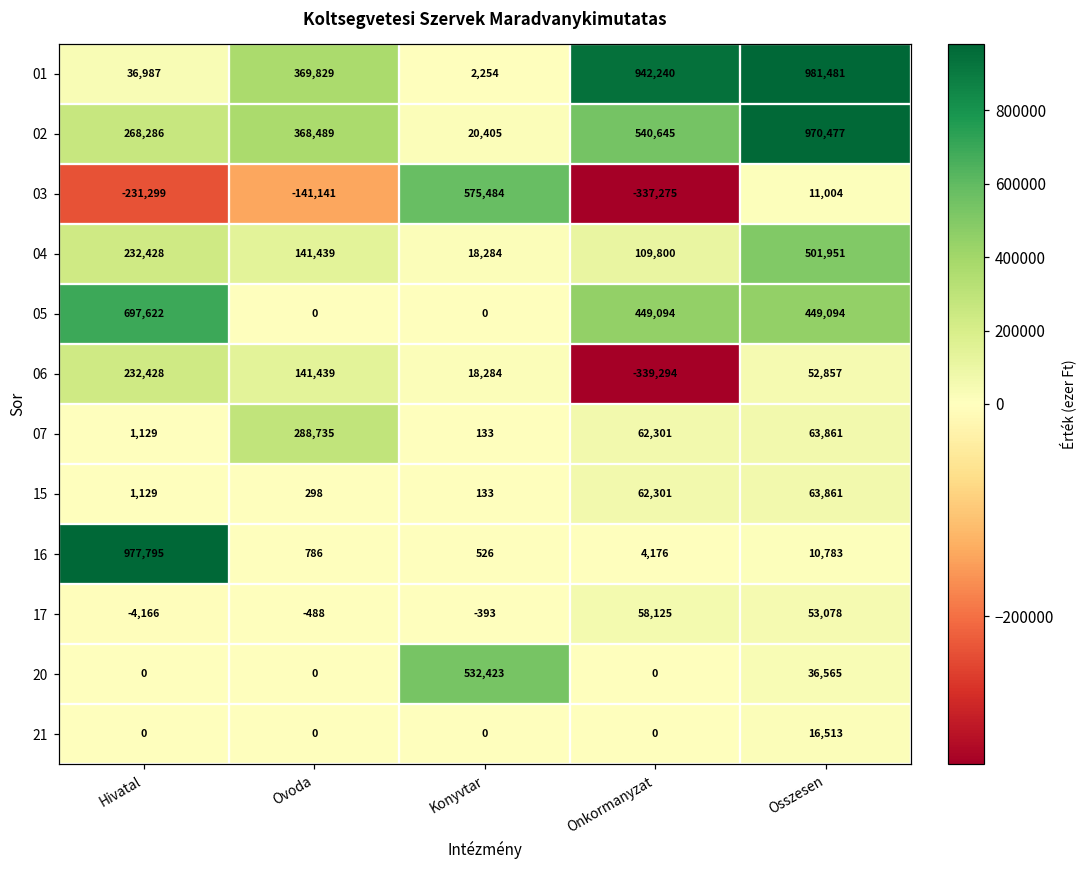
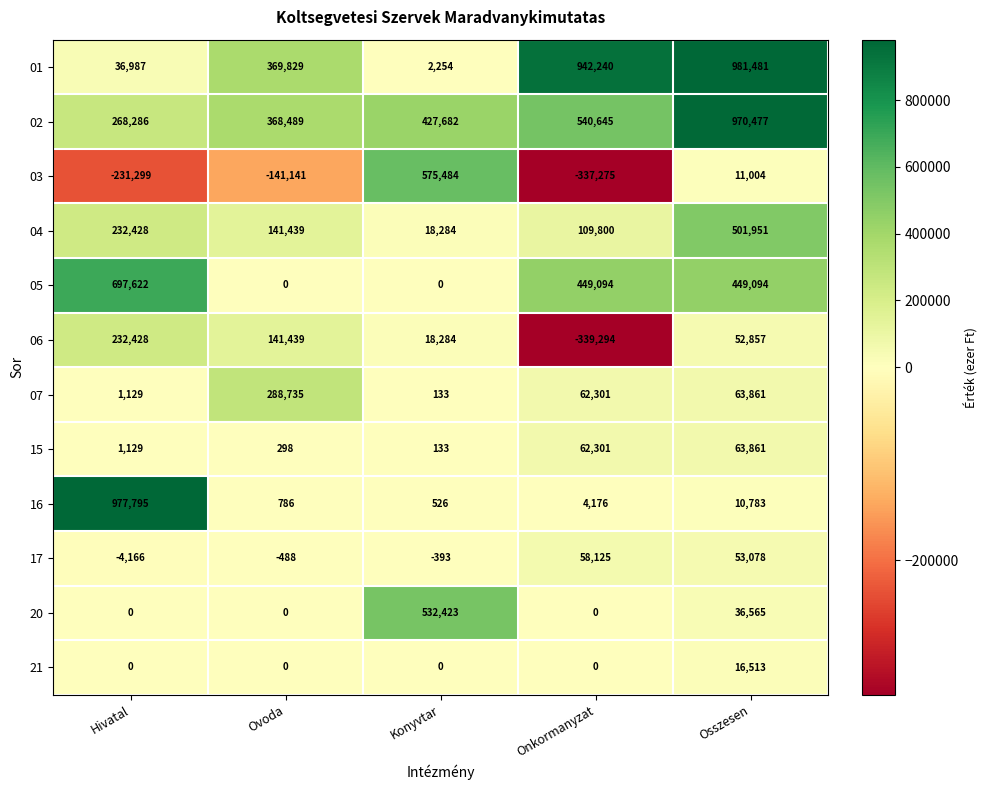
  {
    "01": {
      "Hivatal": "36,987",
      "Ovoda": "369,829",
      "Konyvtar": "2,254",
      "Onkormanyzat": "942,240",
      "Osszesen": "981,481"
    },
    "02": {
      "Hivatal": "268,286",
      "Ovoda": "368,489",
-     "Konyvtar": "20,405",
+     "Konyvtar": "427,682",
      "Onkormanyzat": "540,645",
      "Osszesen": "970,477"
    },
    "03": {
      "Hivatal": "-231,299",
      "Ovoda": "-141,141",
      "Konyvtar": "575,484",
      "Onkormanyzat": "-337,275",
      "Osszesen": "11,004"
    },
    "04": {
      "Hivatal": "232,428",
      "Ovoda": "141,439",
      "Konyvtar": "18,284",
      "Onkormanyzat": "109,800",
      "Osszesen": "501,951"
    },
    "05": {
      "Hivatal": "697,622",
      "Ovoda": "0",
      "Konyvtar": "0",
      "Onkormanyzat": "449,094",
      "Osszesen": "449,094"
    },
    "06": {
      "Hivatal": "232,428",
      "Ovoda": "141,439",
      "Konyvtar": "18,284",
      "Onkormanyzat": "-339,294",
      "Osszesen": "52,857"
    },
    "07": {
      "Hivatal": "1,129",
      "Ovoda": "288,735",
      "Konyvtar": "133",
      "Onkormanyzat": "62,301",
      "Osszesen": "63,861"
    },
    "15": {
      "Hivatal": "1,129",
      "Ovoda": "298",
      "Konyvtar": "133",
      "Onkormanyzat": "62,301",
      "Osszesen": "63,861"
    },
    "16": {
      "Hivatal": "977,795",
      "Ovoda": "786",
      "Konyvtar": "526",
      "Onkormanyzat": "4,176",
      "Osszesen": "10,783"
    },
    "17": {
      "Hivatal": "-4,166",
      "Ovoda": "-488",
      "Konyvtar": "-393",
      "Onkormanyzat": "58,125",
      "Osszesen": "53,078"
    },
    "20": {
      "Hivatal": "0",
      "Ovoda": "0",
      "Konyvtar": "532,423",
      "Onkormanyzat": "0",
      "Osszesen": "36,565"
    },
    "21": {
      "Hivatal": "0",
      "Ovoda": "0",
      "Konyvtar": "0",
      "Onkormanyzat": "0",
      "Osszesen": "16,513"
    }
  }
